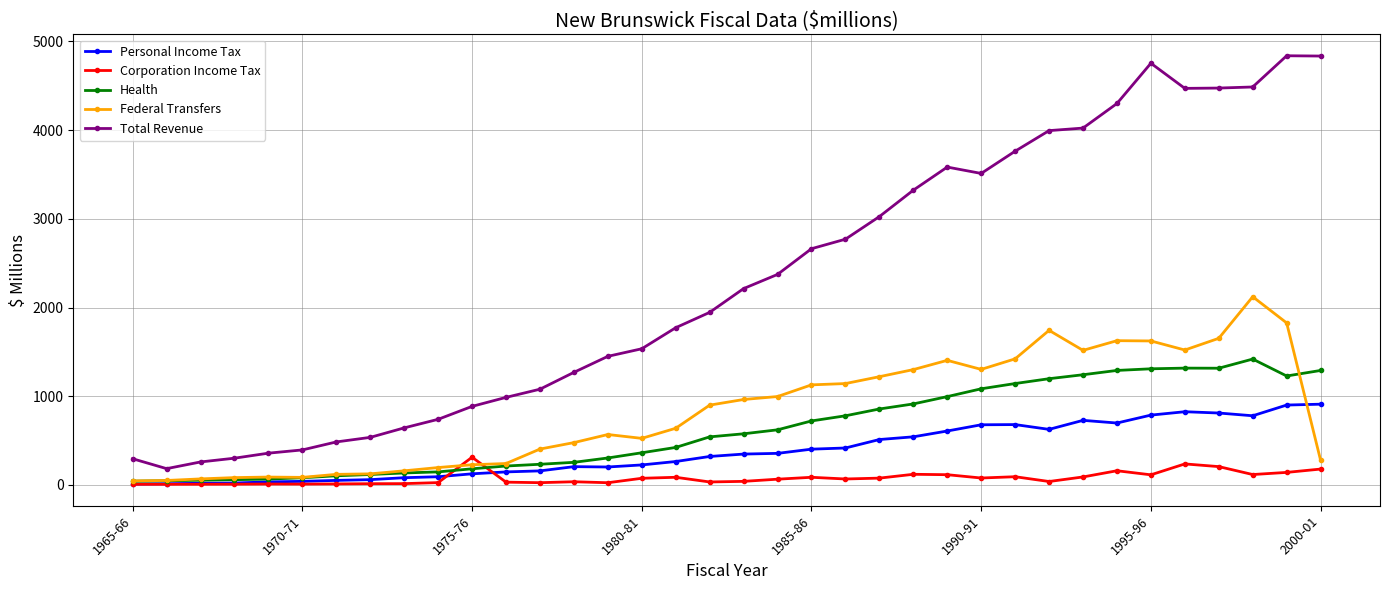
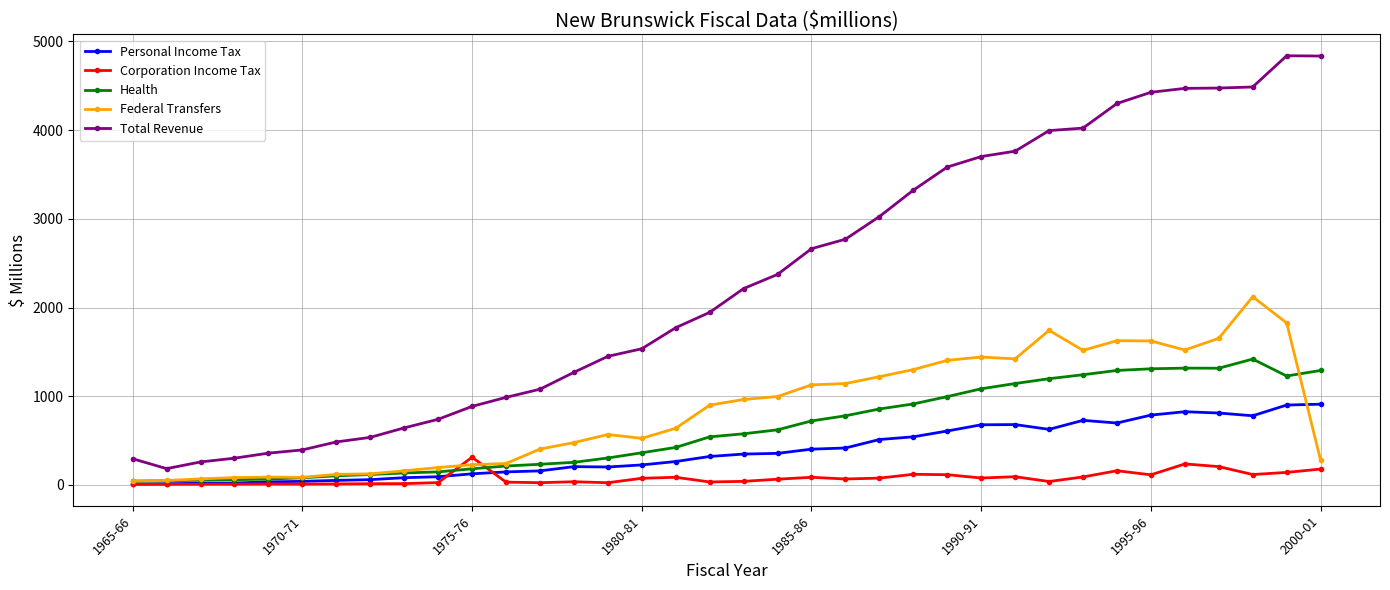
  {
    "Personal Income Tax": {
      "1970-71": 0,
      "1975-76": 100,
      "1980-81": 200,
      "1985-86": 400,
      "1990-91": 700,
      "1995-96": 800,
      "2000-01": 900
    },
    "Corporation Income Tax": {
      "1970-71": 0,
      "1975-76": 300,
      "1980-81": 100,
      "1985-86": 100,
      "1990-91": 100,
      "1995-96": 100,
      "2000-01": 200
    },
    "Health": {
      "1975-76": 200,
      "1980-81": 400,
      "1985-86": 700,
      "1990-91": 1100,
      "1995-96": 1300,
      "2000-01": 1300
    },
    "Federal Transfers": {
      "1975-76": 200,
      "1980-81": 500,
      "1985-86": 1100,
-     "1990-91": 1300,
+     "1990-91": 1400,
      "1995-96": 1600,
      "2000-01": 300
    },
    "Total Revenue": {
      "1965-66": 300,
      "1970-71": 400,
      "1975-76": 900,
      "1980-81": 1500,
      "1985-86": 2700,
-     "1990-91": 3500,
-     "1995-96": 4800,
+     "1990-91": 3700,
+     "1995-96": 4400,
      "2000-01": 4800
    }
  }
